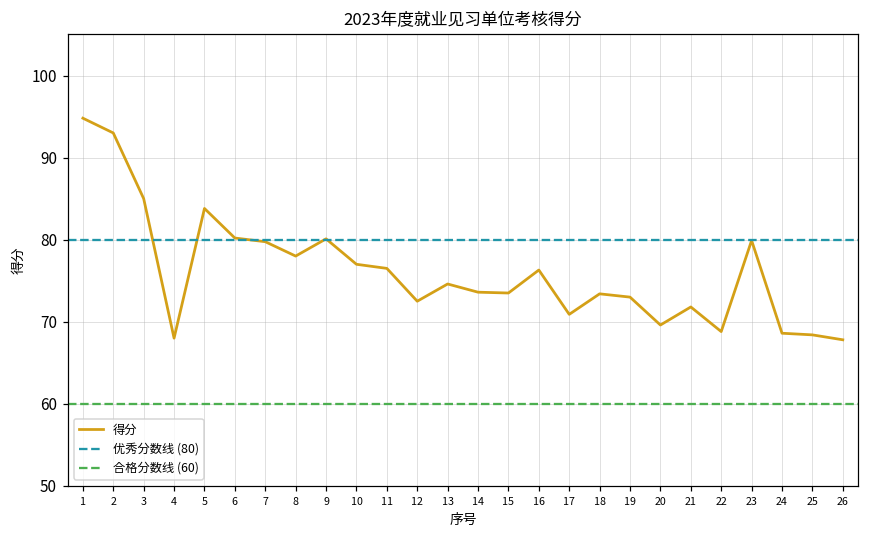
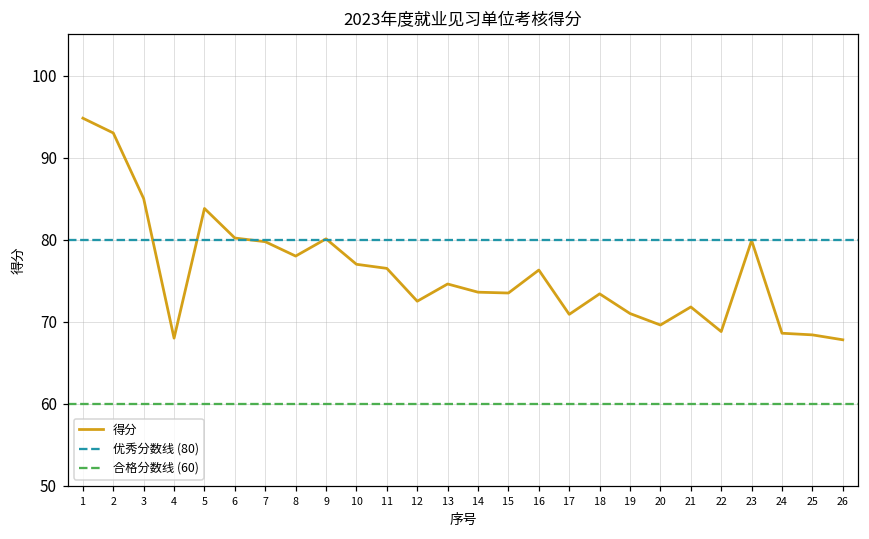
  {
    "1": 95,
    "2": 93,
    "3": 85,
    "4": 68,
    "5": 84,
    "6": 80,
    "7": 80,
    "8": 78,
    "9": 80,
    "10": 77,
    "11": 77,
    "12": 73,
    "13": 75,
    "14": 74,
    "15": 74,
    "16": 76,
    "17": 71,
    "18": 73,
-   "19": 73,
+   "19": 71,
    "20": 70,
    "21": 72,
    "22": 69,
    "23": 80,
    "24": 69,
    "25": 68,
    "26": 68
  }
